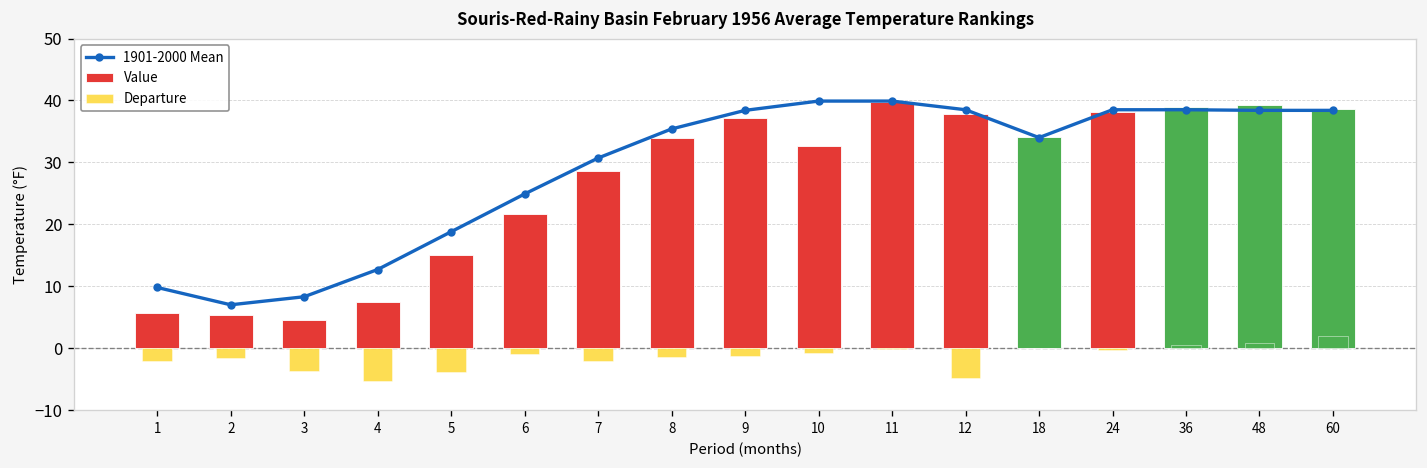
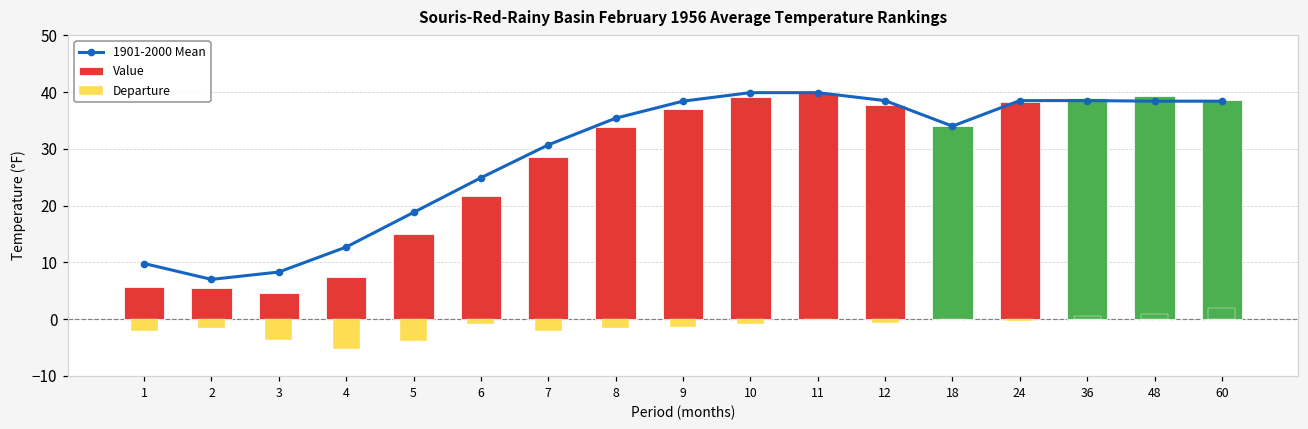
  {
    "1901-2000 Mean": {
      "1": 10,
      "2": 7,
      "3": 8,
      "4": 13,
      "5": 19,
      "6": 25,
      "7": 31,
      "8": 35,
      "9": 38,
      "10": 40,
      "11": 40,
      "12": 39,
      "18": 34,
      "24": 39,
      "36": 39,
      "48": 38,
      "60": 38
    },
    "Value": {
      "1": 6,
      "2": 5,
      "3": 5,
      "4": 7,
      "5": 15,
      "6": 22,
      "7": 29,
      "8": 34,
      "9": 37,
-     "10": 33,
+     "10": 39,
      "11": 40,
      "12": 38,
      "18": 34,
      "24": 38,
      "36": 39,
      "48": 39,
      "60": 39
    },
    "Departure": {
      "1": -2,
      "2": -2,
      "3": -4,
      "4": -5,
      "5": -4,
      "6": -1,
      "7": -2,
      "8": -2,
      "9": -1,
      "10": -1,
-     "12": -5
+     "12": -1
    }
  }
